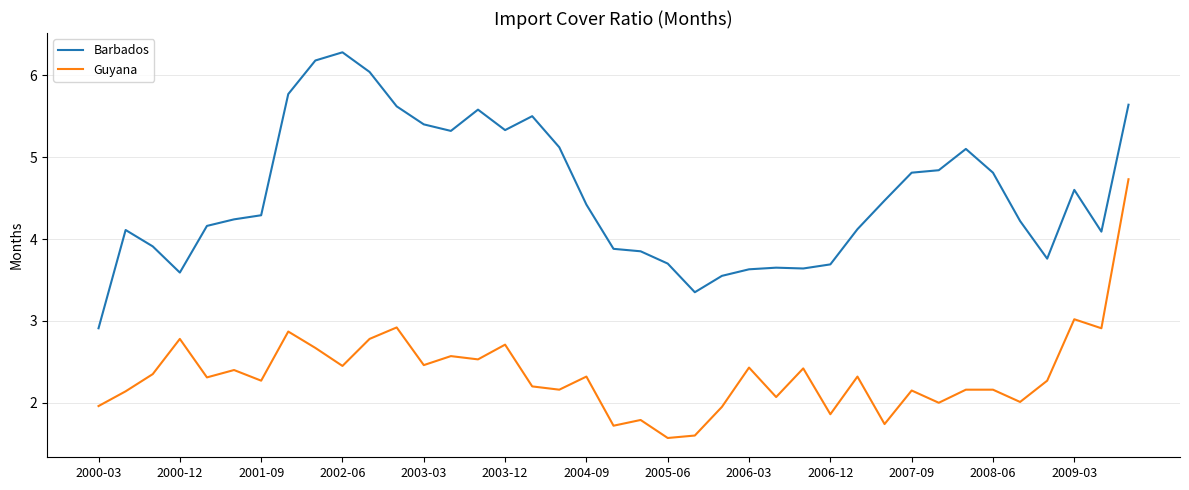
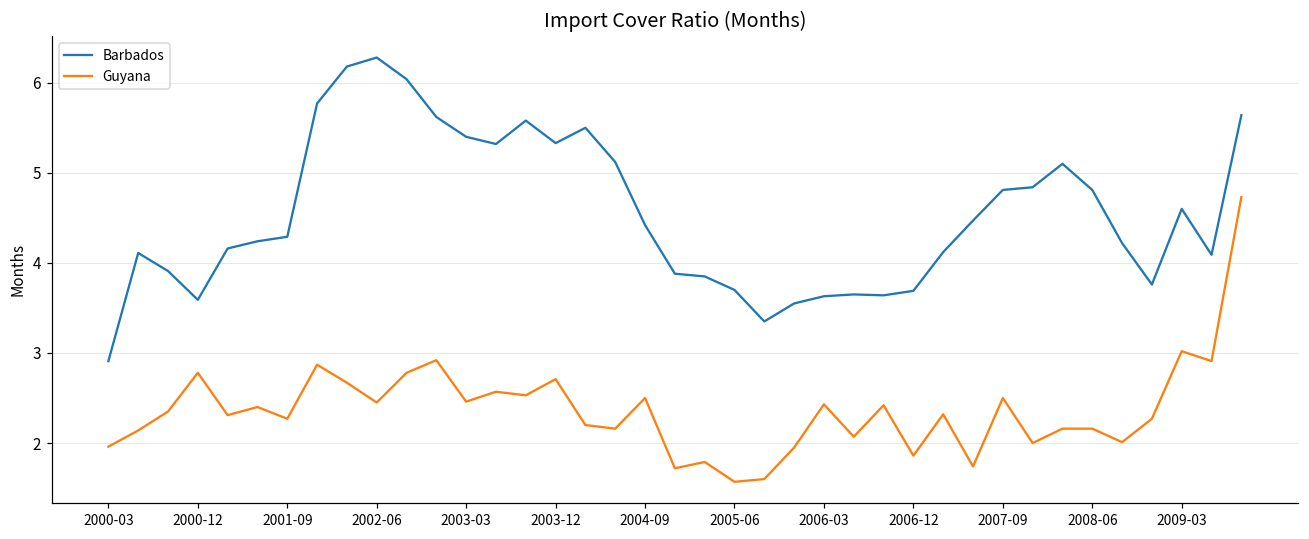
  {
    "Barbados": {
      "2000-03": 2.9,
      "2000-12": 3.6,
      "2001-09": 4.3,
      "2002-06": 6.3,
      "2003-03": 5.4,
      "2003-12": 5.3,
      "2004-09": 4.4,
      "2005-06": 3.7,
      "2006-03": 3.6,
      "2006-12": 3.7,
      "2007-09": 4.8,
      "2008-06": 4.8,
      "2009-03": 4.6
    },
    "Guyana": {
      "2000-03": 2.0,
      "2000-12": 2.8,
      "2001-09": 2.3,
      "2002-06": 2.5,
      "2003-03": 2.5,
      "2003-12": 2.7,
-     "2004-09": 2.3,
+     "2004-09": 2.5,
      "2005-06": 1.6,
      "2006-03": 2.4,
      "2006-12": 1.9,
-     "2007-09": 2.2,
+     "2007-09": 2.5,
      "2008-06": 2.2,
      "2009-03": 3.0
    }
  }
